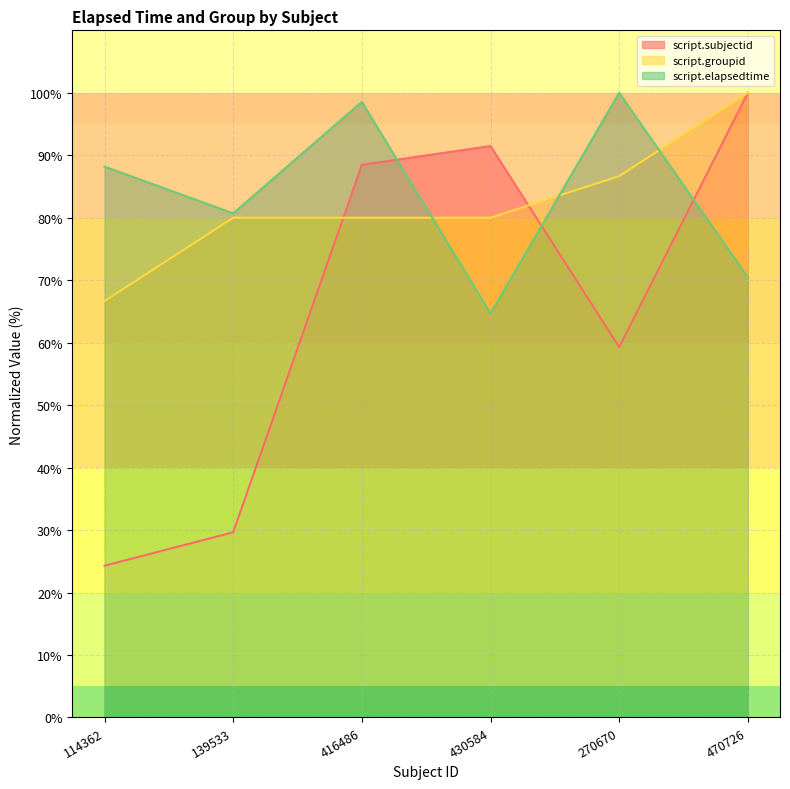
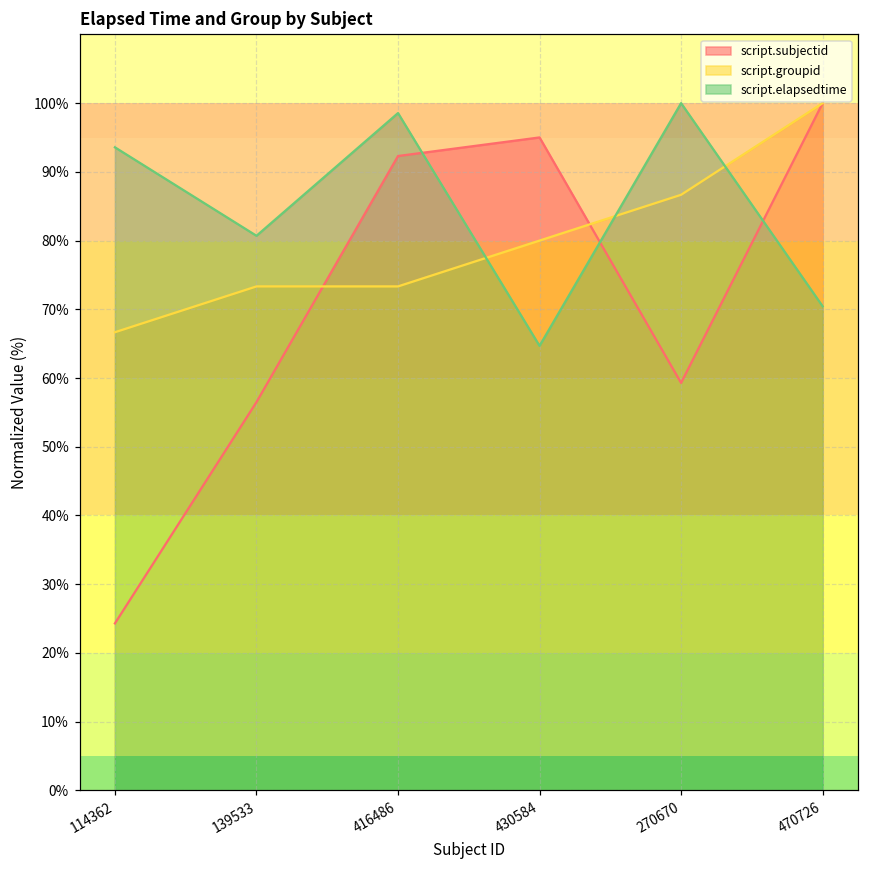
  {
    "script.subjectid": {
      "114362": "24%",
-     "139533": "30%",
-     "416486": "88%",
-     "430584": "91%",
+     "139533": "56%",
+     "416486": "92%",
+     "430584": "95%",
      "270670": "59%"
    },
    "script.groupid": {
      "114362": "67%",
-     "139533": "80%",
-     "416486": "80%",
+     "139533": "73%",
+     "416486": "73%",
      "430584": "80%",
      "270670": "87%"
    },
    "script.elapsedtime": {
-     "114362": "88%",
+     "114362": "94%",
      "139533": "81%",
      "416486": "99%",
      "430584": "65%",
      "270670": "100%",
      "470726": "70%"
    }
  }
